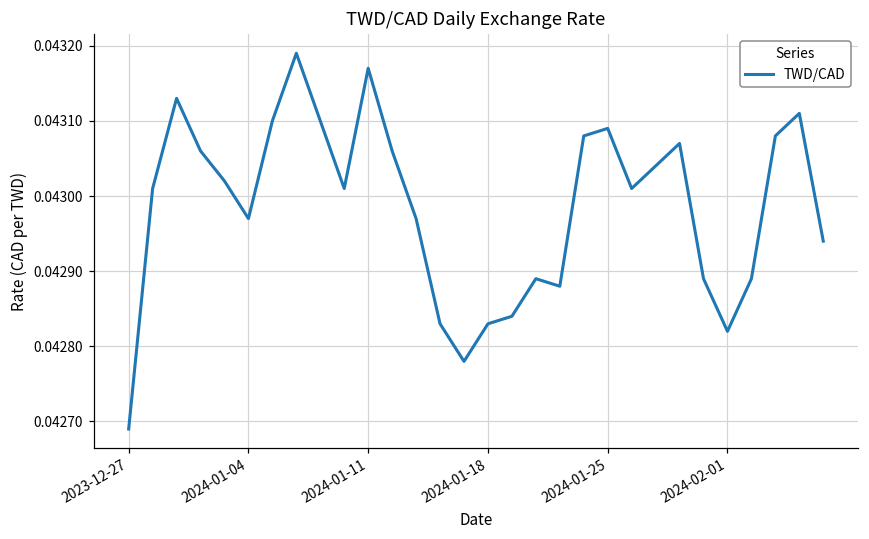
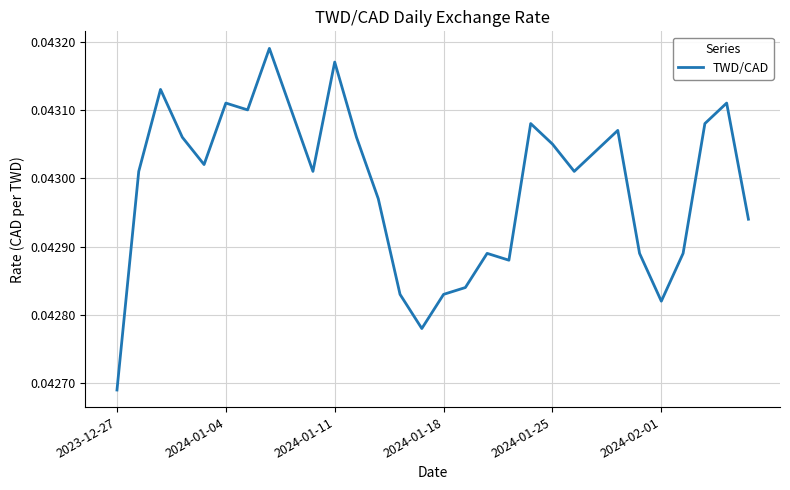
  {
    "2023-12-27": 0.04269,
-   "2024-01-04": 0.04297,
+   "2024-01-04": 0.04311,
    "2024-01-11": 0.04317,
    "2024-01-18": 0.04283,
-   "2024-01-25": 0.04309,
+   "2024-01-25": 0.04305,
    "2024-02-01": 0.04282
  }
